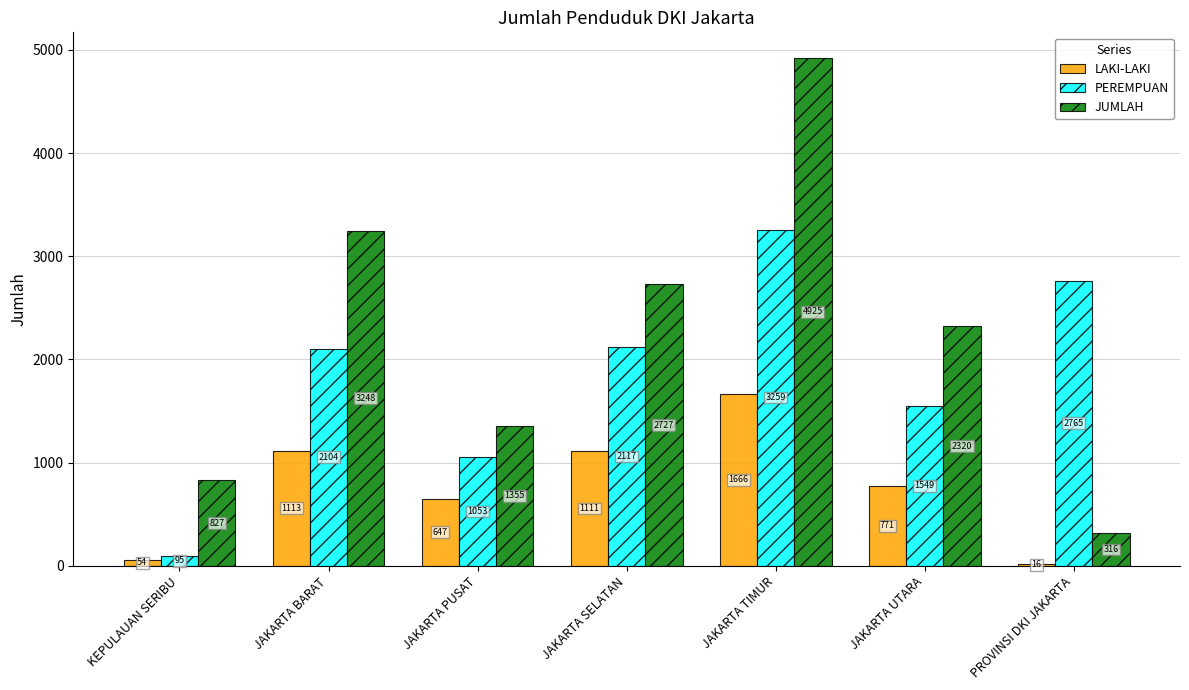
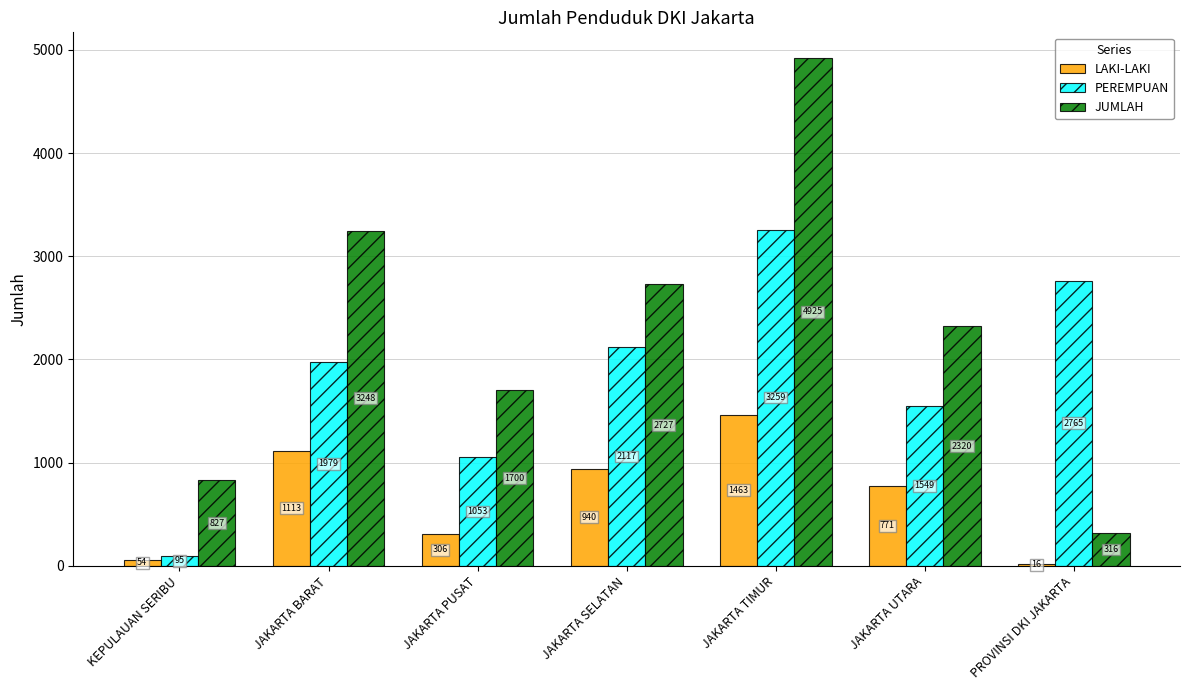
  {
    "LAKI-LAKI": {
-     "JAKARTA PUSAT": 647,
-     "JAKARTA SELATAN": 1111,
-     "JAKARTA TIMUR": 1666
+     "JAKARTA PUSAT": 306,
+     "JAKARTA SELATAN": 940,
+     "JAKARTA TIMUR": 1463
    },
    "PEREMPUAN": {
-     "JAKARTA BARAT": 2104
+     "JAKARTA BARAT": 1979
    },
    "JUMLAH": {
-     "JAKARTA PUSAT": 1355
+     "JAKARTA PUSAT": 1700
    }
  }
